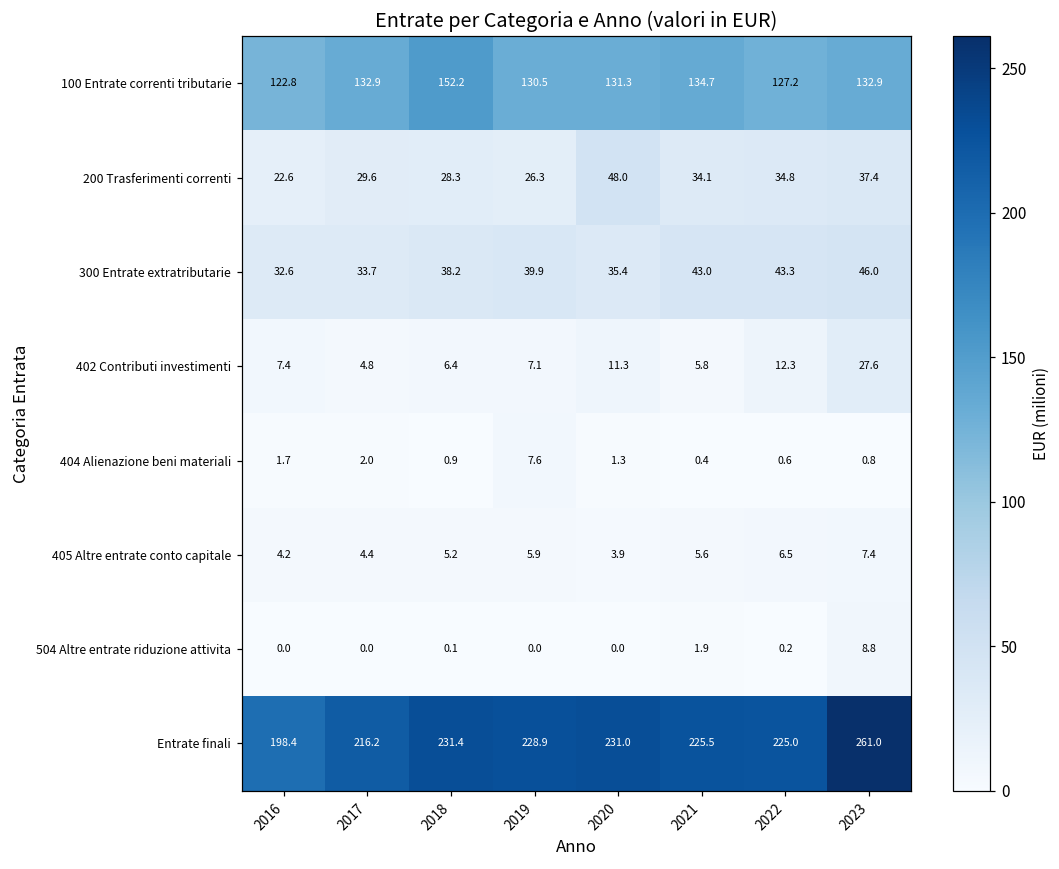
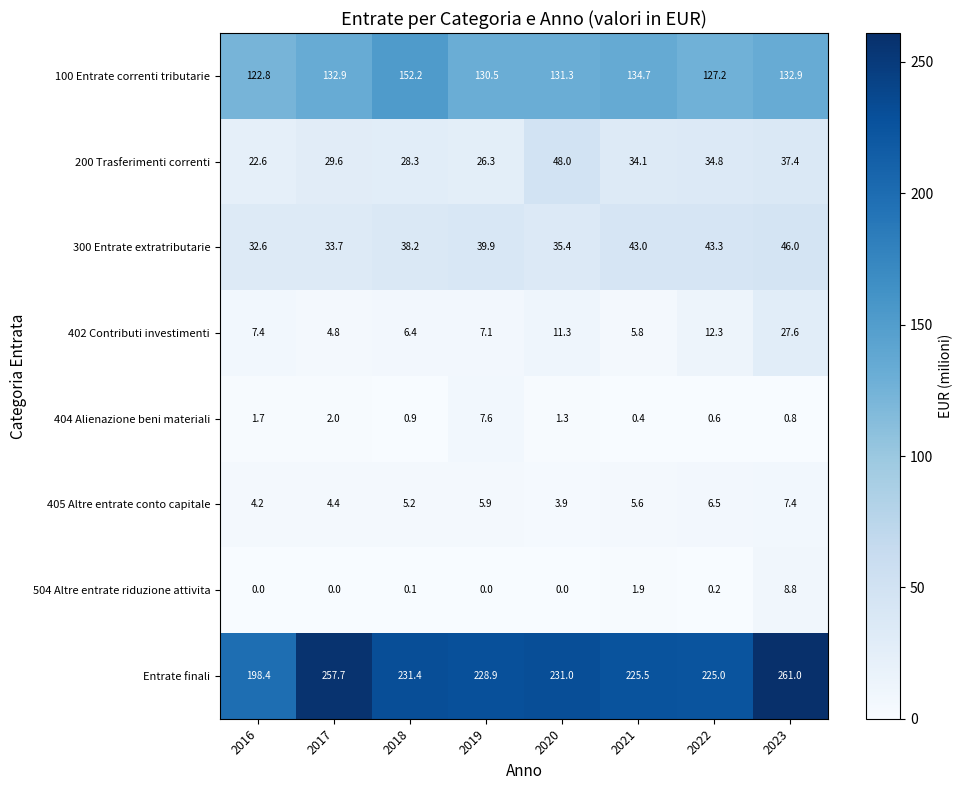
  {
    "100 Entrate correnti tributarie": {
      "2016": 122.8,
      "2017": 132.9,
      "2018": 152.2,
      "2019": 130.5,
      "2020": 131.3,
      "2021": 134.7,
      "2022": 127.2,
      "2023": 132.9
    },
    "200 Trasferimenti correnti": {
      "2016": 22.6,
      "2017": 29.6,
      "2018": 28.3,
      "2019": 26.3,
      "2020": 48.0,
      "2021": 34.1,
      "2022": 34.8,
      "2023": 37.4
    },
    "300 Entrate extratributarie": {
      "2016": 32.6,
      "2017": 33.7,
      "2018": 38.2,
      "2019": 39.9,
      "2020": 35.4,
      "2021": 43.0,
      "2022": 43.3,
      "2023": 46.0
    },
    "402 Contributi investimenti": {
      "2016": 7.4,
      "2017": 4.8,
      "2018": 6.4,
      "2019": 7.1,
      "2020": 11.3,
      "2021": 5.8,
      "2022": 12.3,
      "2023": 27.6
    },
    "404 Alienazione beni materiali": {
      "2016": 1.7,
      "2017": 2.0,
      "2018": 0.9,
      "2019": 7.6,
      "2020": 1.3,
      "2021": 0.4,
      "2022": 0.6,
      "2023": 0.8
    },
    "405 Altre entrate conto capitale": {
      "2016": 4.2,
      "2017": 4.4,
      "2018": 5.2,
      "2019": 5.9,
      "2020": 3.9,
      "2021": 5.6,
      "2022": 6.5,
      "2023": 7.4
    },
    "504 Altre entrate riduzione attivita": {
      "2016": 0.0,
      "2017": 0.0,
      "2018": 0.1,
      "2019": 0.0,
      "2020": 0.0,
      "2021": 1.9,
      "2022": 0.2,
      "2023": 8.8
    },
    "Entrate finali": {
      "2016": 198.4,
-     "2017": 216.2,
+     "2017": 257.7,
      "2018": 231.4,
      "2019": 228.9,
      "2020": 231.0,
      "2021": 225.5,
      "2022": 225.0,
      "2023": 261.0
    }
  }
